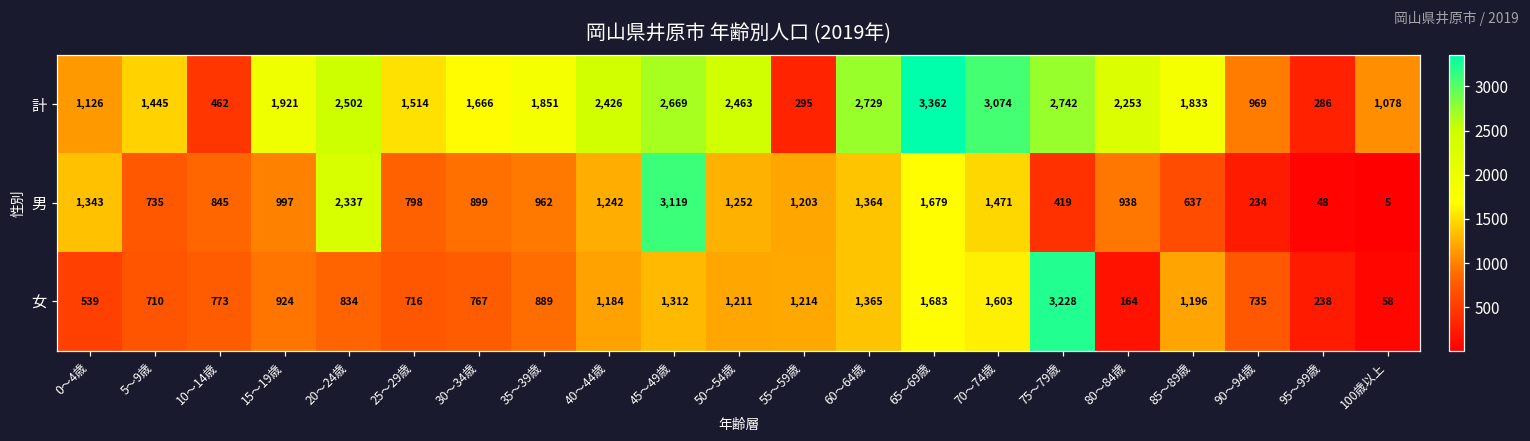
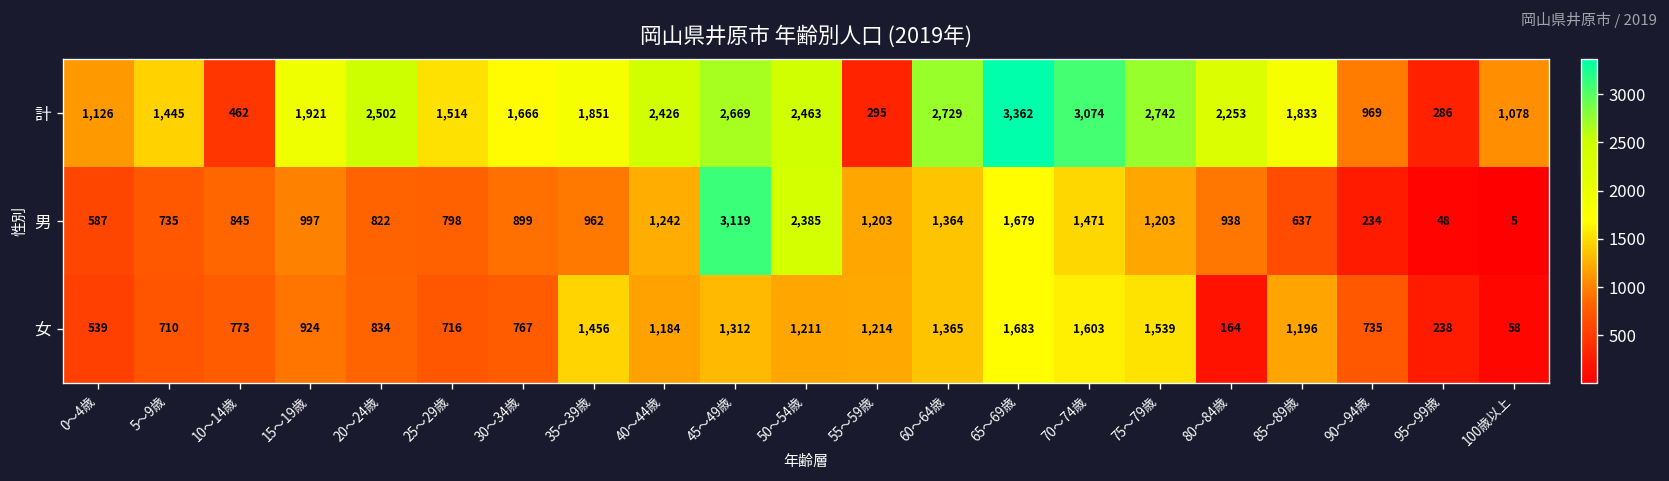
  {
    "計": {
      "0～4歳": "1,126",
      "5～9歳": "1,445",
      "10～14歳": "462",
      "15～19歳": "1,921",
      "20～24歳": "2,502",
      "25～29歳": "1,514",
      "30～34歳": "1,666",
      "35～39歳": "1,851",
      "40～44歳": "2,426",
      "45～49歳": "2,669",
      "50～54歳": "2,463",
      "55～59歳": "295",
      "60～64歳": "2,729",
      "65～69歳": "3,362",
      "70～74歳": "3,074",
      "75～79歳": "2,742",
      "80～84歳": "2,253",
      "85～89歳": "1,833",
      "90～94歳": "969",
      "95～99歳": "286",
      "100歳以上": "1,078"
    },
    "男": {
-     "0～4歳": "1,343",
+     "0～4歳": "587",
      "5～9歳": "735",
      "10～14歳": "845",
      "15～19歳": "997",
-     "20～24歳": "2,337",
+     "20～24歳": "822",
      "25～29歳": "798",
      "30～34歳": "899",
      "35～39歳": "962",
      "40～44歳": "1,242",
      "45～49歳": "3,119",
-     "50～54歳": "1,252",
+     "50～54歳": "2,385",
      "55～59歳": "1,203",
      "60～64歳": "1,364",
      "65～69歳": "1,679",
      "70～74歳": "1,471",
-     "75～79歳": "419",
+     "75～79歳": "1,203",
      "80～84歳": "938",
      "85～89歳": "637",
      "90～94歳": "234",
      "95～99歳": "48",
      "100歳以上": "5"
    },
    "女": {
      "0～4歳": "539",
      "5～9歳": "710",
      "10～14歳": "773",
      "15～19歳": "924",
      "20～24歳": "834",
      "25～29歳": "716",
      "30～34歳": "767",
-     "35～39歳": "889",
+     "35～39歳": "1,456",
      "40～44歳": "1,184",
      "45～49歳": "1,312",
      "50～54歳": "1,211",
      "55～59歳": "1,214",
      "60～64歳": "1,365",
      "65～69歳": "1,683",
      "70～74歳": "1,603",
-     "75～79歳": "3,228",
+     "75～79歳": "1,539",
      "80～84歳": "164",
      "85～89歳": "1,196",
      "90～94歳": "735",
      "95～99歳": "238",
      "100歳以上": "58"
    }
  }
